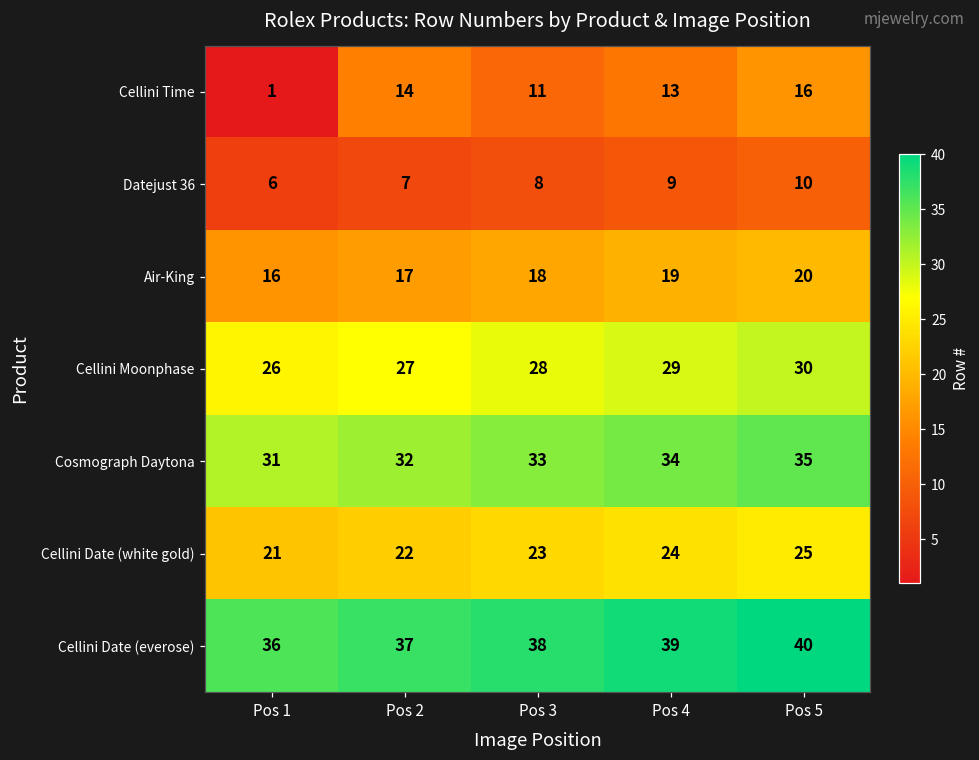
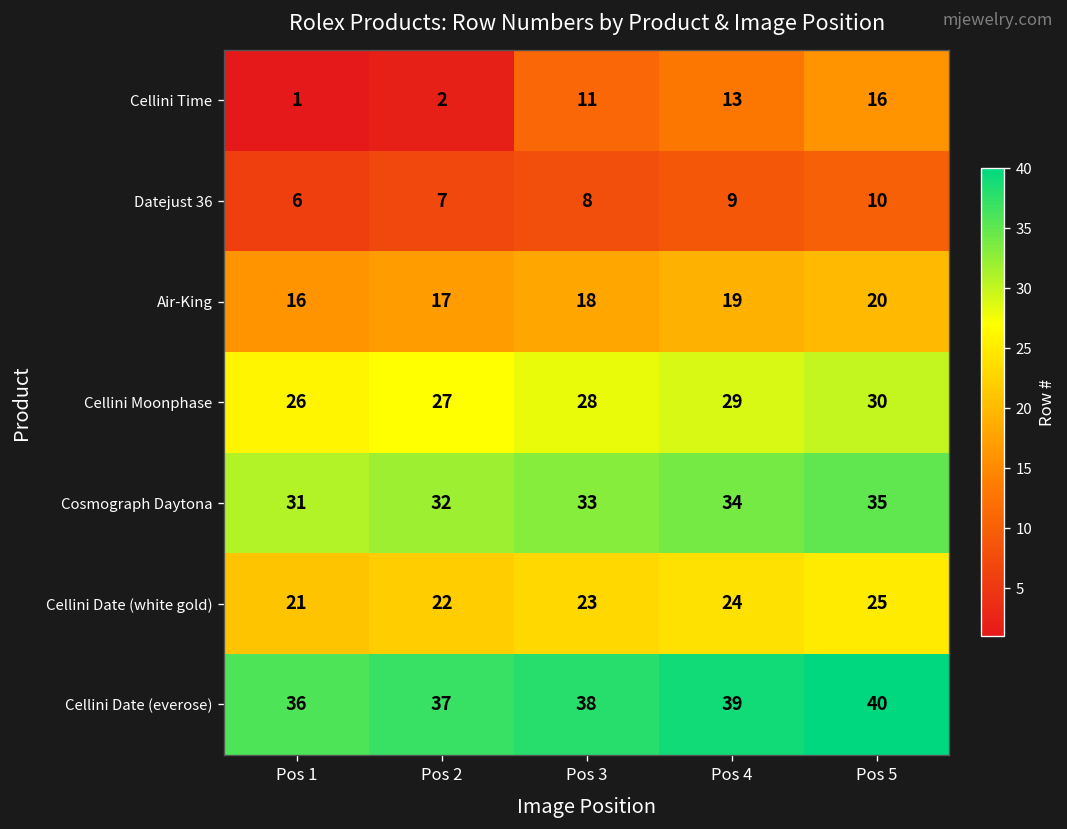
  {
    "Cellini Time": {
      "Pos 1": 1,
-     "Pos 2": 14,
+     "Pos 2": 2,
      "Pos 3": 11,
      "Pos 4": 13,
      "Pos 5": 16
    },
    "Datejust 36": {
      "Pos 1": 6,
      "Pos 2": 7,
      "Pos 3": 8,
      "Pos 4": 9,
      "Pos 5": 10
    },
    "Air-King": {
      "Pos 1": 16,
      "Pos 2": 17,
      "Pos 3": 18,
      "Pos 4": 19,
      "Pos 5": 20
    },
    "Cellini Moonphase": {
      "Pos 1": 26,
      "Pos 2": 27,
      "Pos 3": 28,
      "Pos 4": 29,
      "Pos 5": 30
    },
    "Cosmograph Daytona": {
      "Pos 1": 31,
      "Pos 2": 32,
      "Pos 3": 33,
      "Pos 4": 34,
      "Pos 5": 35
    },
    "Cellini Date (white gold)": {
      "Pos 1": 21,
      "Pos 2": 22,
      "Pos 3": 23,
      "Pos 4": 24,
      "Pos 5": 25
    },
    "Cellini Date (everose)": {
      "Pos 1": 36,
      "Pos 2": 37,
      "Pos 3": 38,
      "Pos 4": 39,
      "Pos 5": 40
    }
  }
